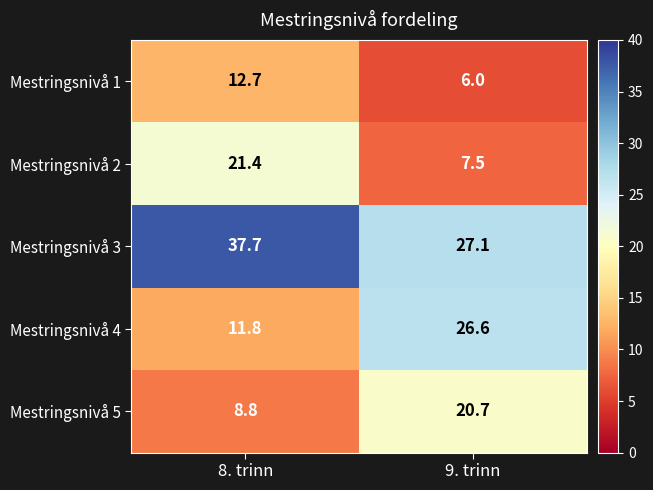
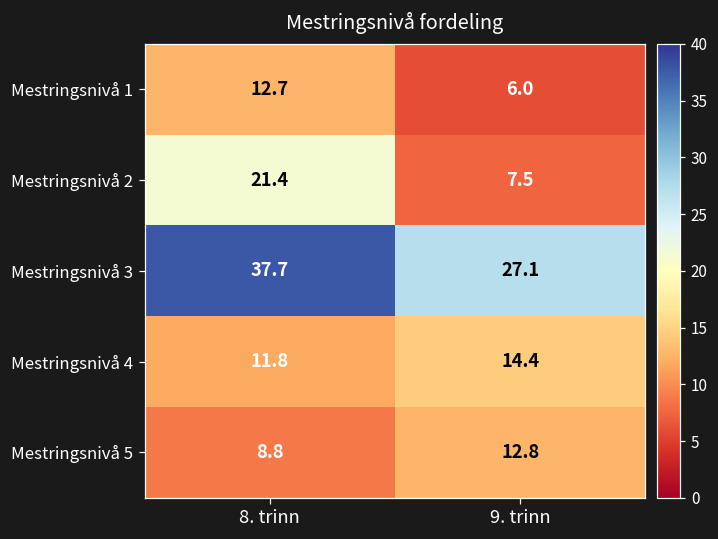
  {
    "Mestringsnivå 1": {
      "8. trinn": 12.7,
      "9. trinn": 6.0
    },
    "Mestringsnivå 2": {
      "8. trinn": 21.4,
      "9. trinn": 7.5
    },
    "Mestringsnivå 3": {
      "8. trinn": 37.7,
      "9. trinn": 27.1
    },
    "Mestringsnivå 4": {
      "8. trinn": 11.8,
-     "9. trinn": 26.6
+     "9. trinn": 14.4
    },
    "Mestringsnivå 5": {
      "8. trinn": 8.8,
-     "9. trinn": 20.7
+     "9. trinn": 12.8
    }
  }
